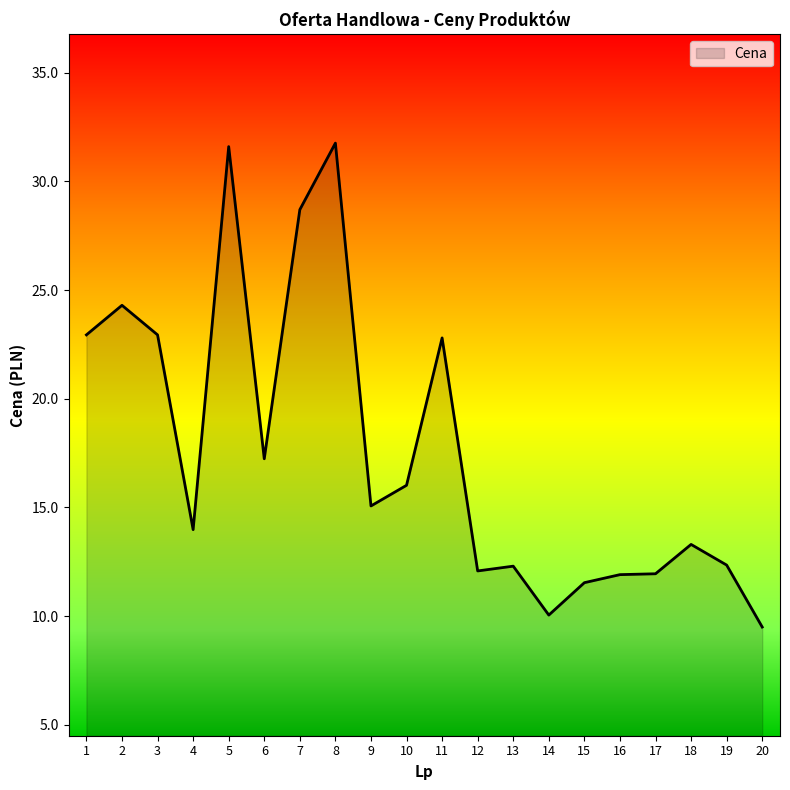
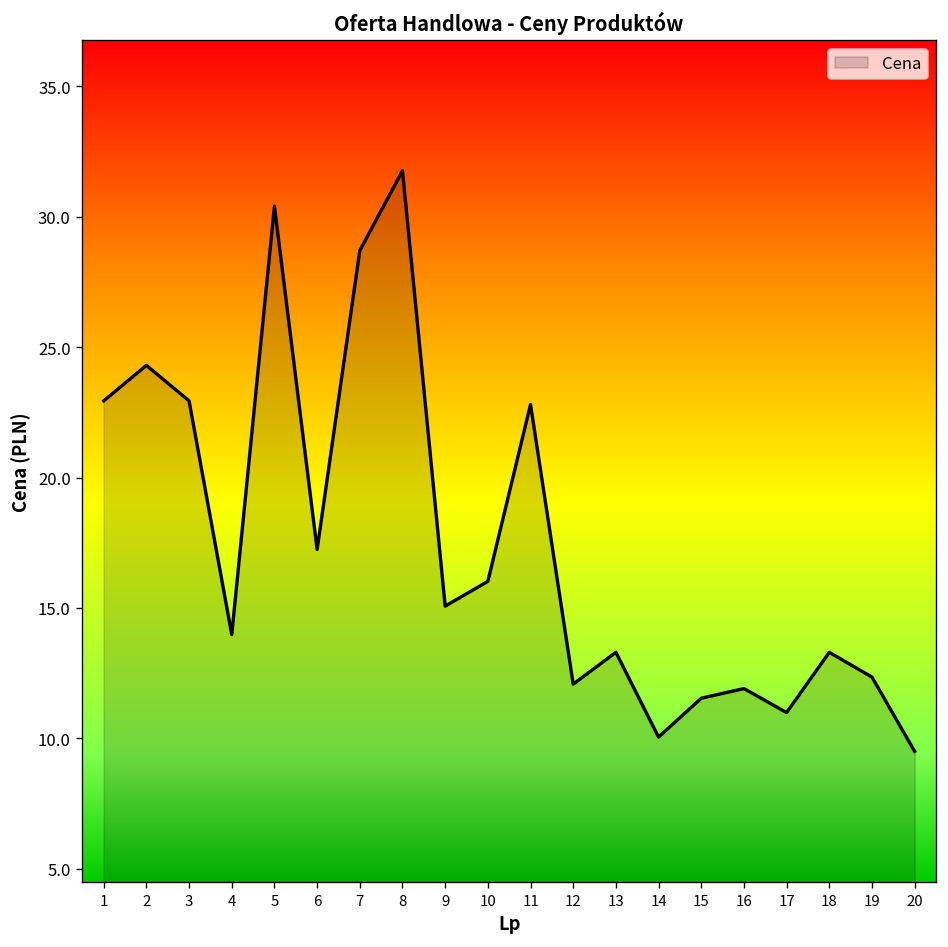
  {
    "1": 22.9,
    "2": 24.3,
    "3": 22.9,
    "4": 14.0,
-   "5": 31.6,
+   "5": 30.4,
    "6": 17.2,
    "7": 28.7,
    "8": 31.8,
    "9": 15.1,
    "10": 16.0,
    "11": 22.8,
    "12": 12.1,
-   "13": 12.3,
+   "13": 13.3,
    "14": 10.1,
    "15": 11.5,
    "16": 11.9,
-   "17": 12.0,
+   "17": 11.0,
    "18": 13.3,
    "19": 12.4,
    "20": 9.5
  }
